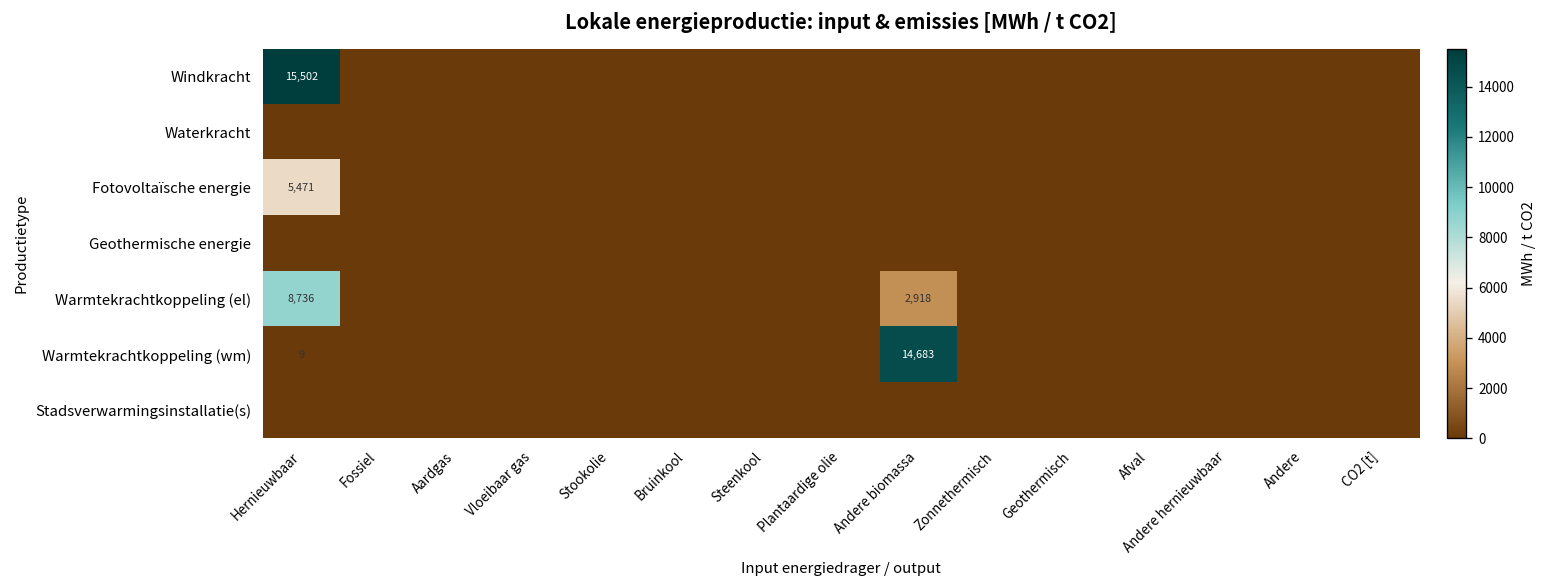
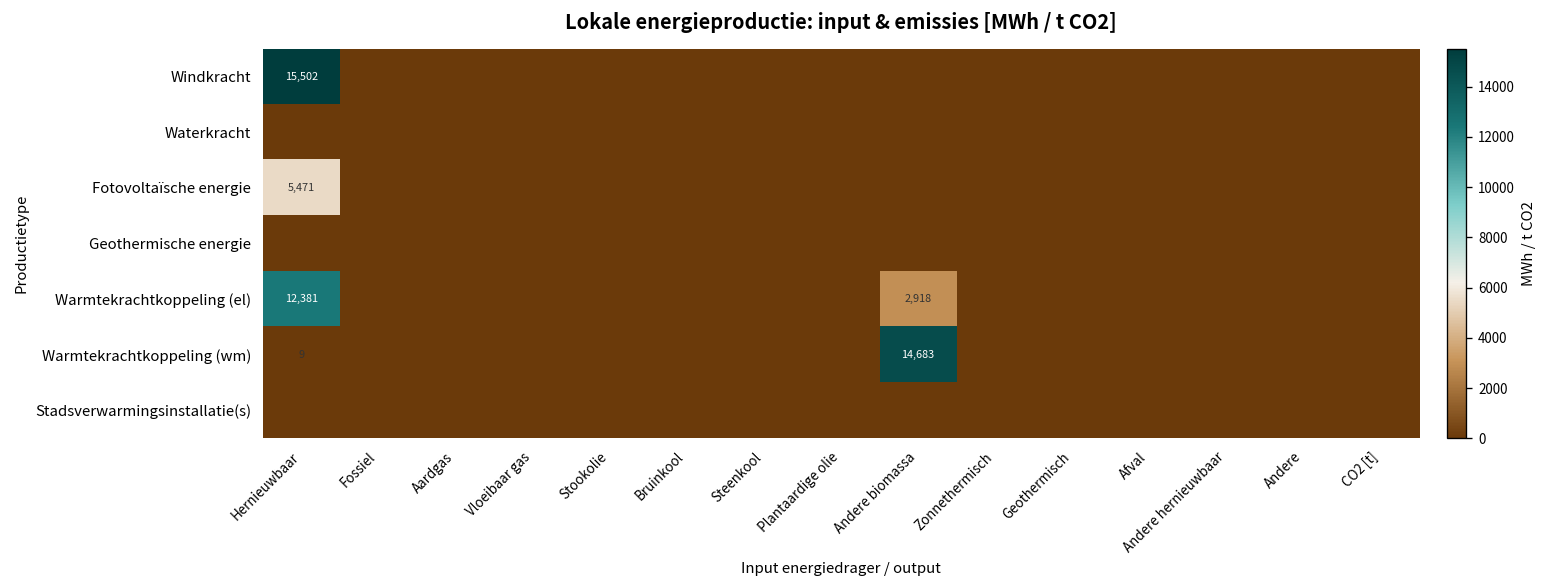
  {
    "Windkracht": {
      "Hernieuwbaar": "15,502"
    },
    "Fotovoltaïsche energie": {
      "Hernieuwbaar": "5,471"
    },
    "Warmtekrachtkoppeling (el)": {
-     "Hernieuwbaar": "8,736",
+     "Hernieuwbaar": "12,381",
      "Andere biomassa": "2,918"
    },
    "Warmtekrachtkoppeling (wm)": {
      "Hernieuwbaar": "9",
      "Andere biomassa": "14,683"
    }
  }
